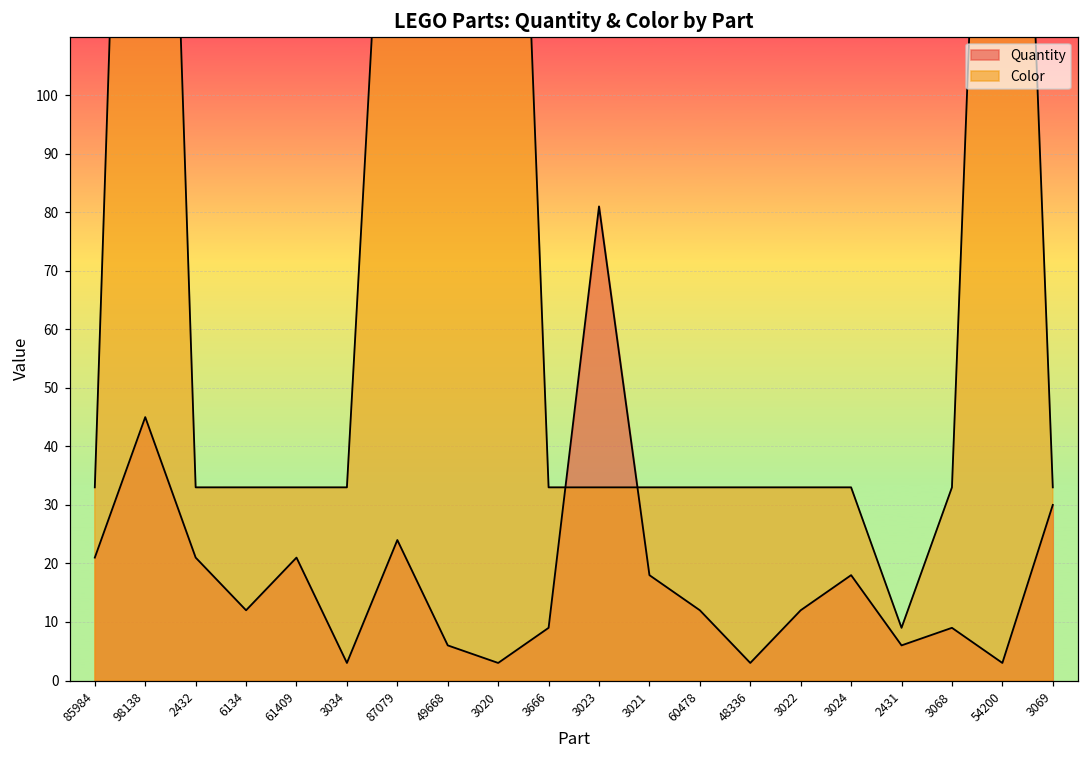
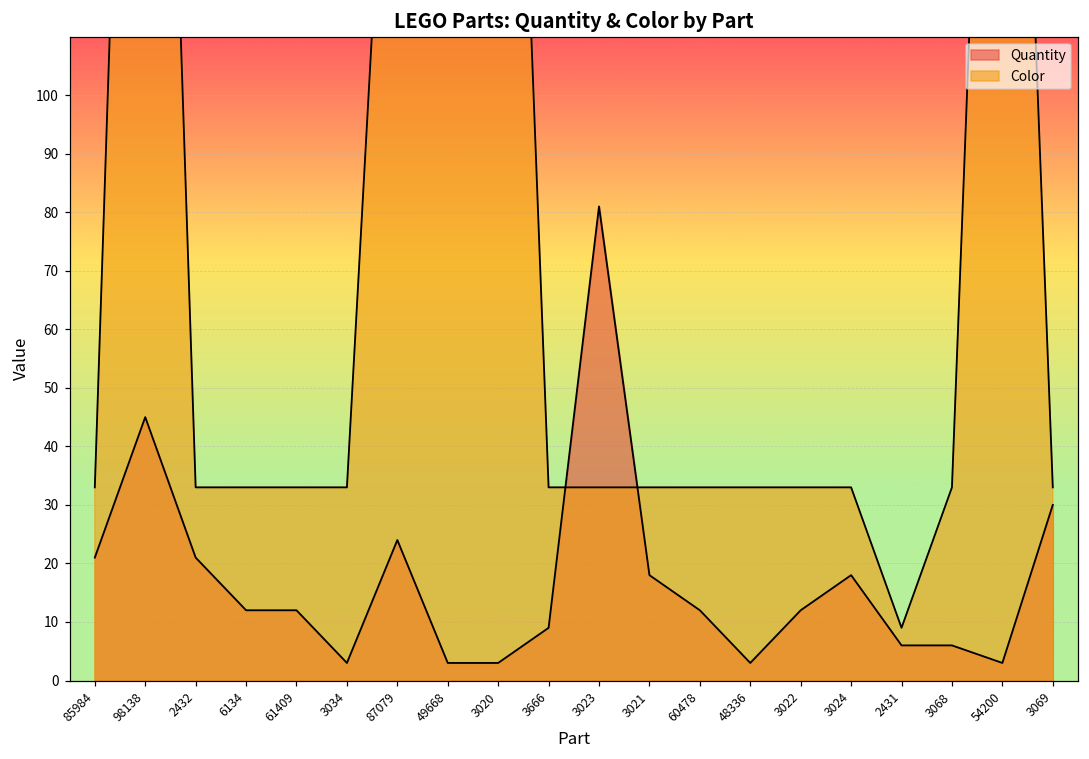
  {
    "Quantity": {
      "85984": 21,
      "98138": 45,
      "2432": 21,
      "6134": 12,
-     "61409": 21,
+     "61409": 12,
      "3034": 3,
      "87079": 24,
-     "49668": 6,
+     "49668": 3,
      "3020": 3,
      "3666": 9,
      "3023": 81,
      "3021": 18,
      "60478": 12,
      "48336": 3,
      "3022": 12,
      "3024": 18,
      "2431": 6,
-     "3068": 9,
+     "3068": 6,
      "54200": 3,
      "3069": 30
    },
    "Color": {
      "85984": 33,
      "2432": 33,
      "6134": 33,
      "61409": 33,
      "3034": 33,
      "3666": 33,
      "3023": 33,
      "3021": 33,
      "60478": 33,
      "48336": 33,
      "3022": 33,
      "3024": 33,
      "2431": 9,
      "3068": 33,
      "3069": 33
    }
  }
